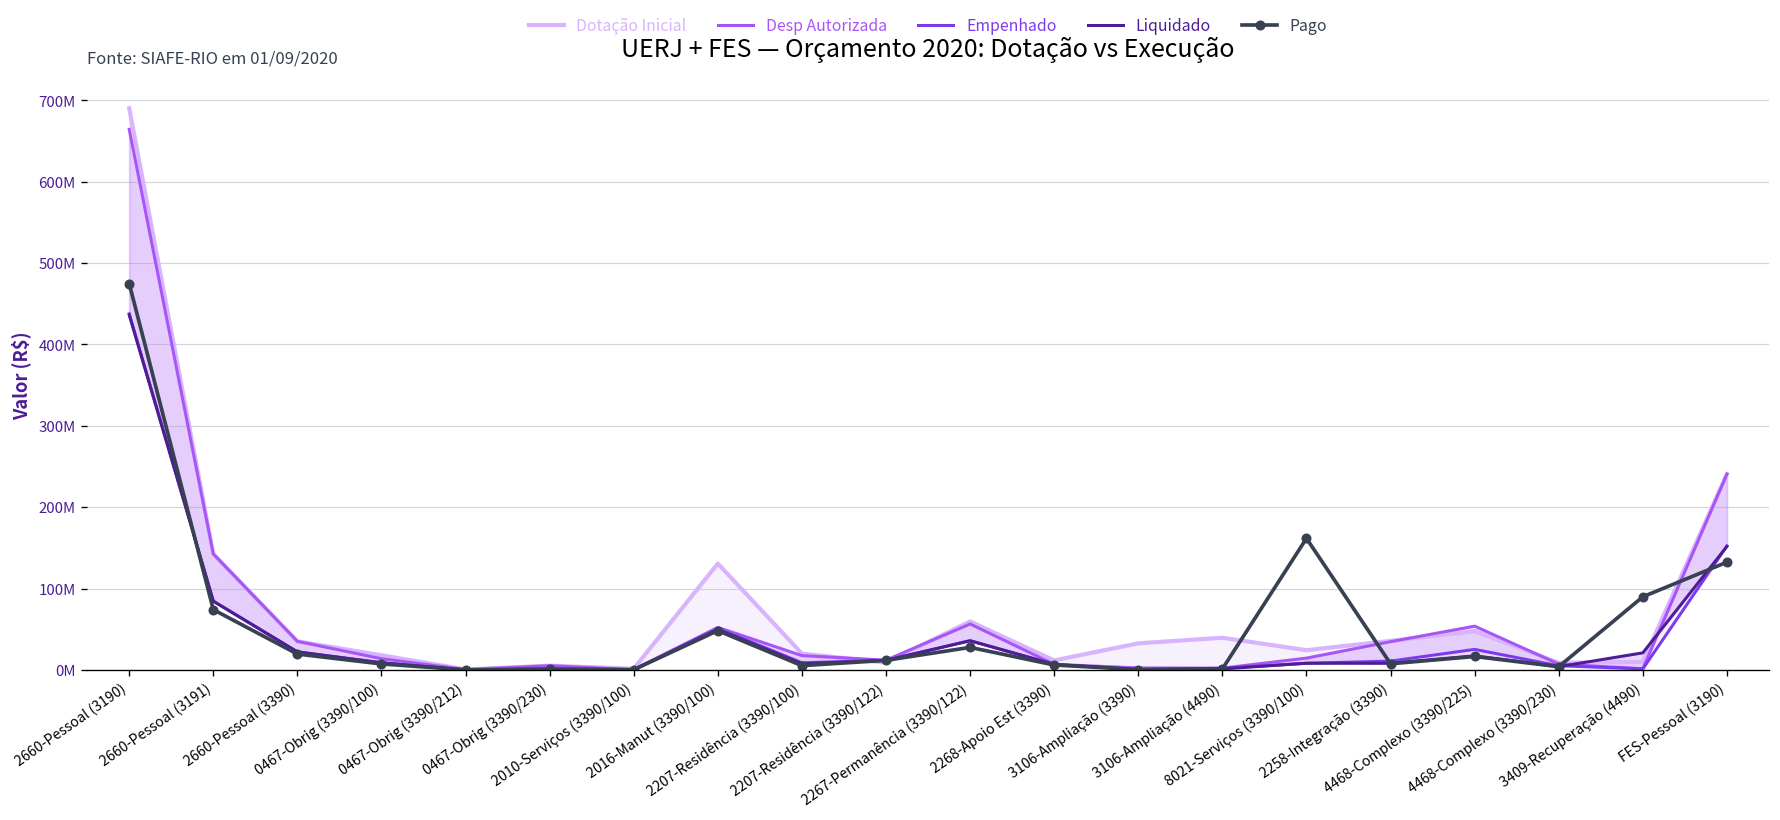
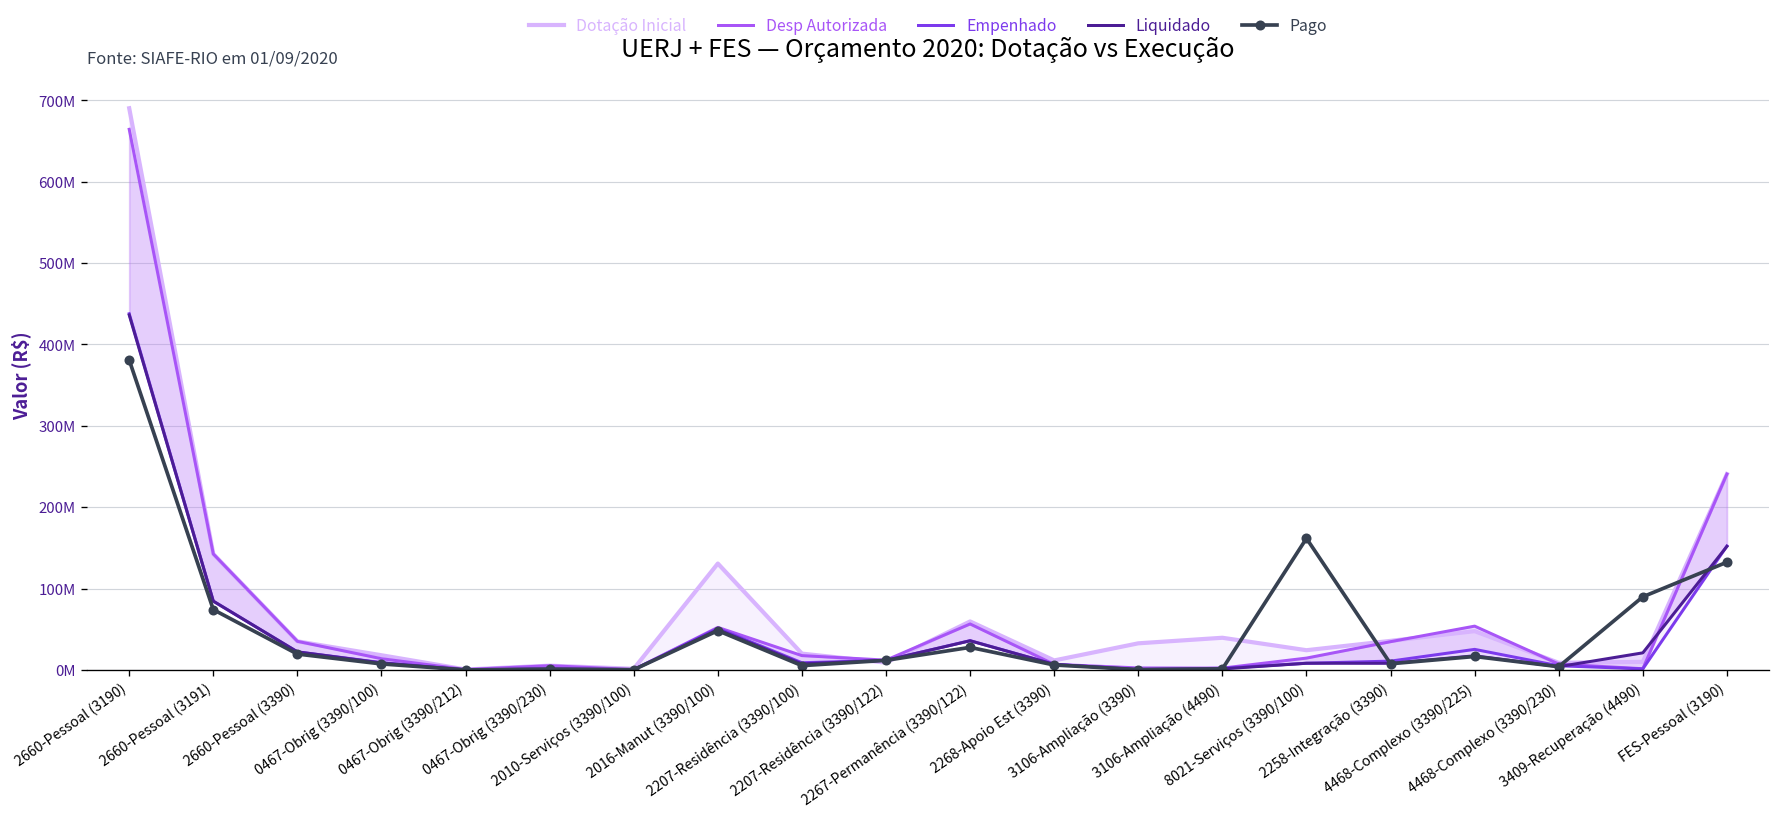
  {
    "Pago": {
-     "2660-Pessoal (3190)": 470000000,
+     "2660-Pessoal (3190)": 380000000,
      "2660-Pessoal (3191)": 70000000,
      "2267-Permanência (3390/122)": 30000000,
      "8021-Serviços (3390/100)": 160000000,
      "3409-Recuperação (4490)": 90000000,
      "FES-Pessoal (3190)": 130000000
    }
  }
